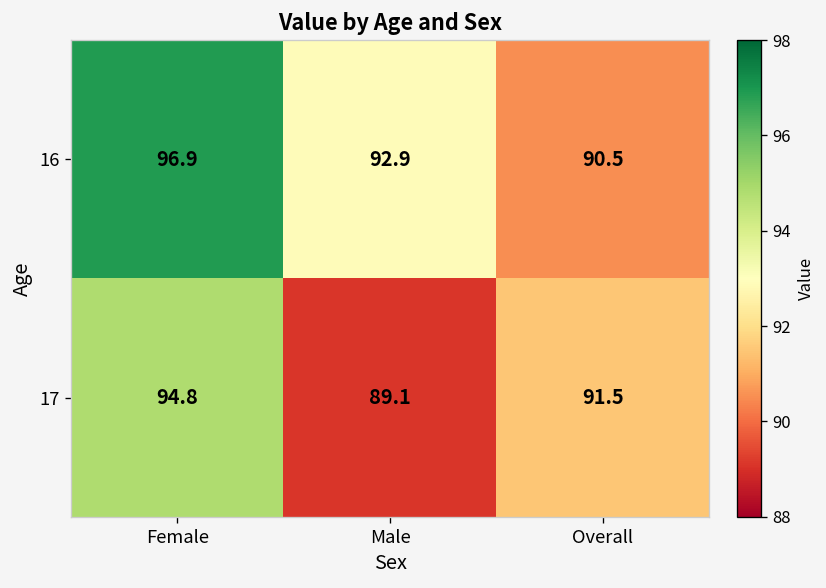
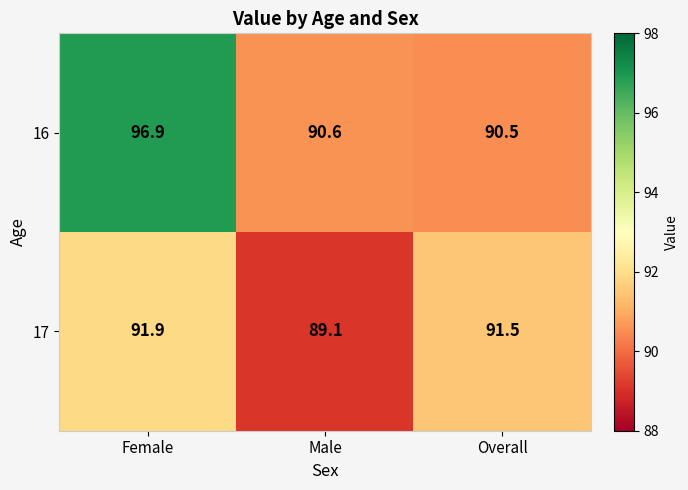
  {
    "16": {
      "Female": 96.9,
-     "Male": 92.9,
+     "Male": 90.6,
      "Overall": 90.5
    },
    "17": {
-     "Female": 94.8,
+     "Female": 91.9,
      "Male": 89.1,
      "Overall": 91.5
    }
  }
